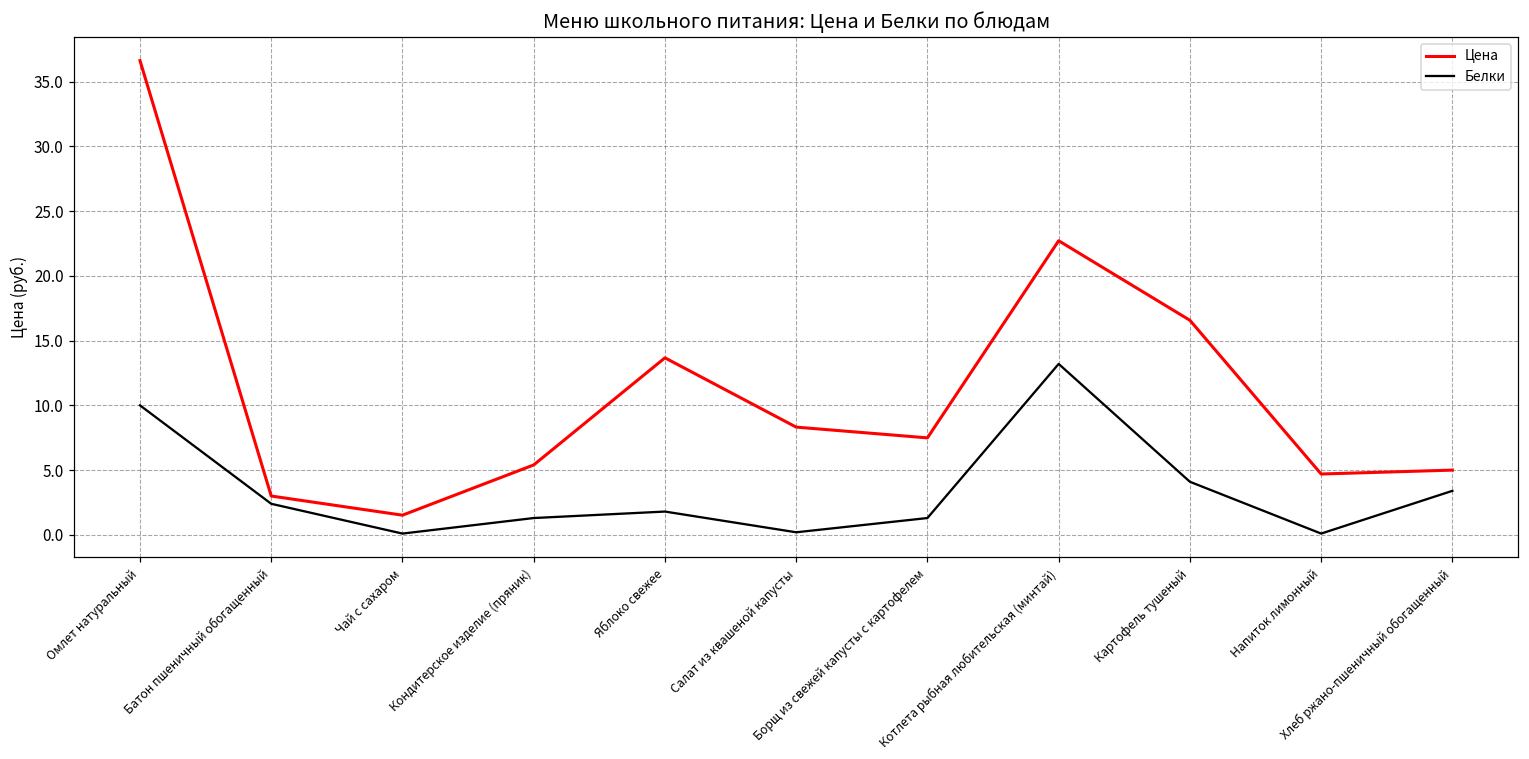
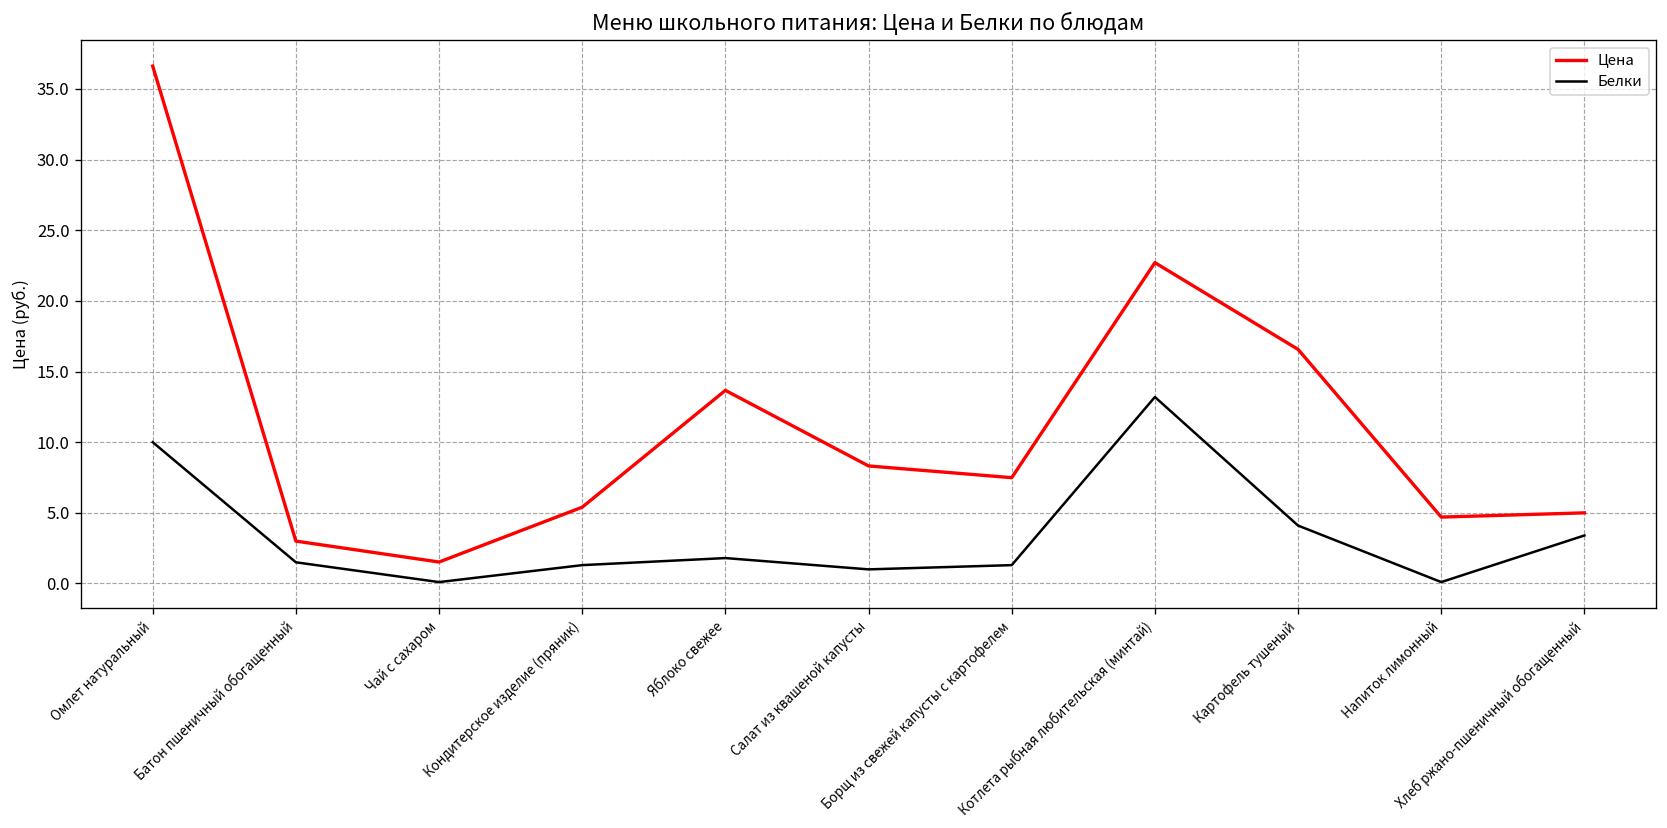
  {
    "Цена": {
      "Омлет натуральный": 36.6,
      "Батон пшеничный обогащенный": 3.0,
      "Чай с сахаром": 1.5,
      "Кондитерское изделие (пряник)": 5.4,
      "Яблоко свежее": 13.7,
      "Салат из квашеной капусты": 8.3,
      "Борщ из свежей капусты с картофелем": 7.5,
      "Котлета рыбная любительская (минтай)": 22.7,
      "Картофель тушеный": 16.6,
      "Напиток лимонный": 4.7,
      "Хлеб ржано-пшеничный обогащенный": 5.0
    },
    "Белки": {
      "Омлет натуральный": 10.0,
-     "Батон пшеничный обогащенный": 2.4,
+     "Батон пшеничный обогащенный": 1.5,
      "Чай с сахаром": 0.1,
      "Кондитерское изделие (пряник)": 1.3,
      "Яблоко свежее": 1.8,
-     "Салат из квашеной капусты": 0.2,
+     "Салат из квашеной капусты": 1.0,
      "Борщ из свежей капусты с картофелем": 1.3,
      "Котлета рыбная любительская (минтай)": 13.2,
      "Картофель тушеный": 4.1,
      "Напиток лимонный": 0.1,
      "Хлеб ржано-пшеничный обогащенный": 3.4
    }
  }
